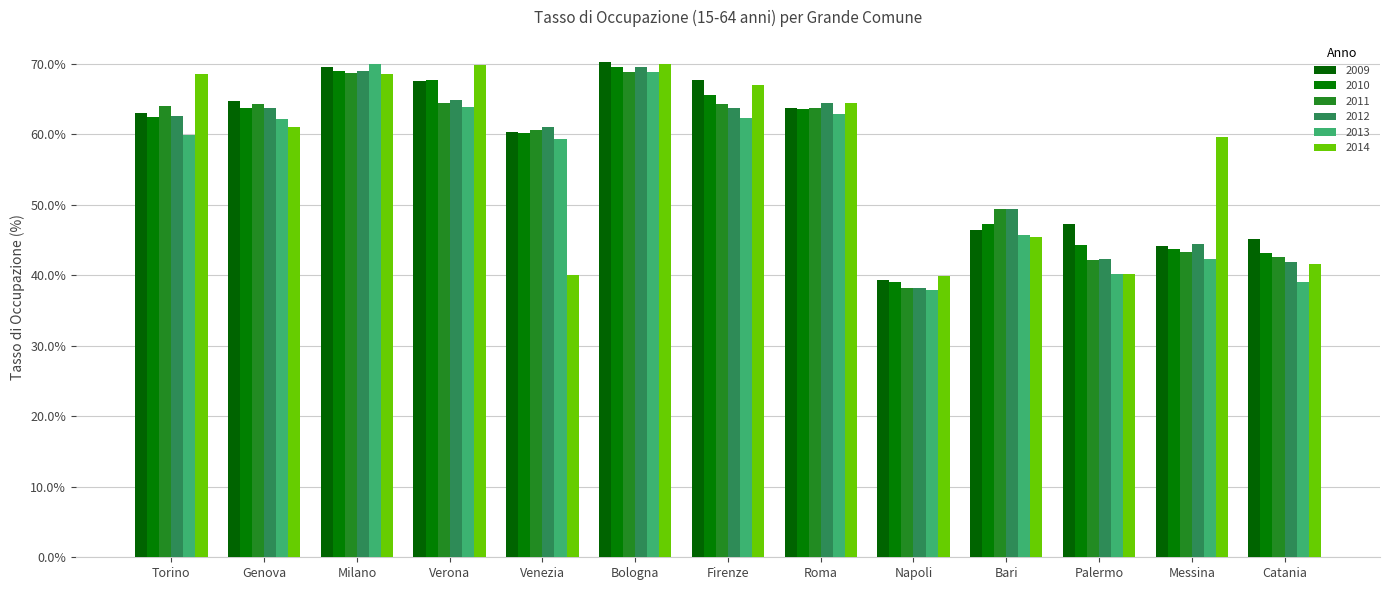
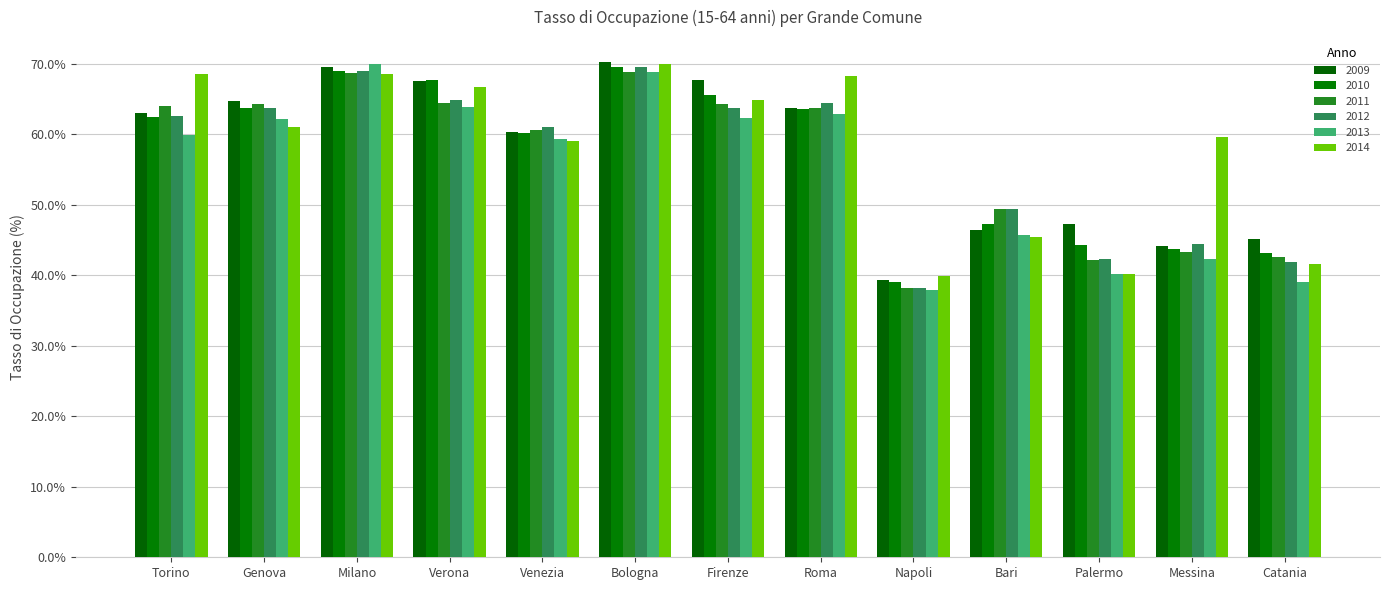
  {
    "2014": {
      "Torino": "69%",
      "Genova": "61%",
      "Milano": "69%",
-     "Verona": "70%",
-     "Venezia": "40%",
+     "Verona": "67%",
+     "Venezia": "59%",
      "Bologna": "70%",
-     "Firenze": "67%",
-     "Roma": "64%",
+     "Firenze": "65%",
+     "Roma": "68%",
      "Napoli": "40%",
      "Bari": "45%",
      "Palermo": "40%",
      "Messina": "60%",
      "Catania": "42%"
    }
  }
